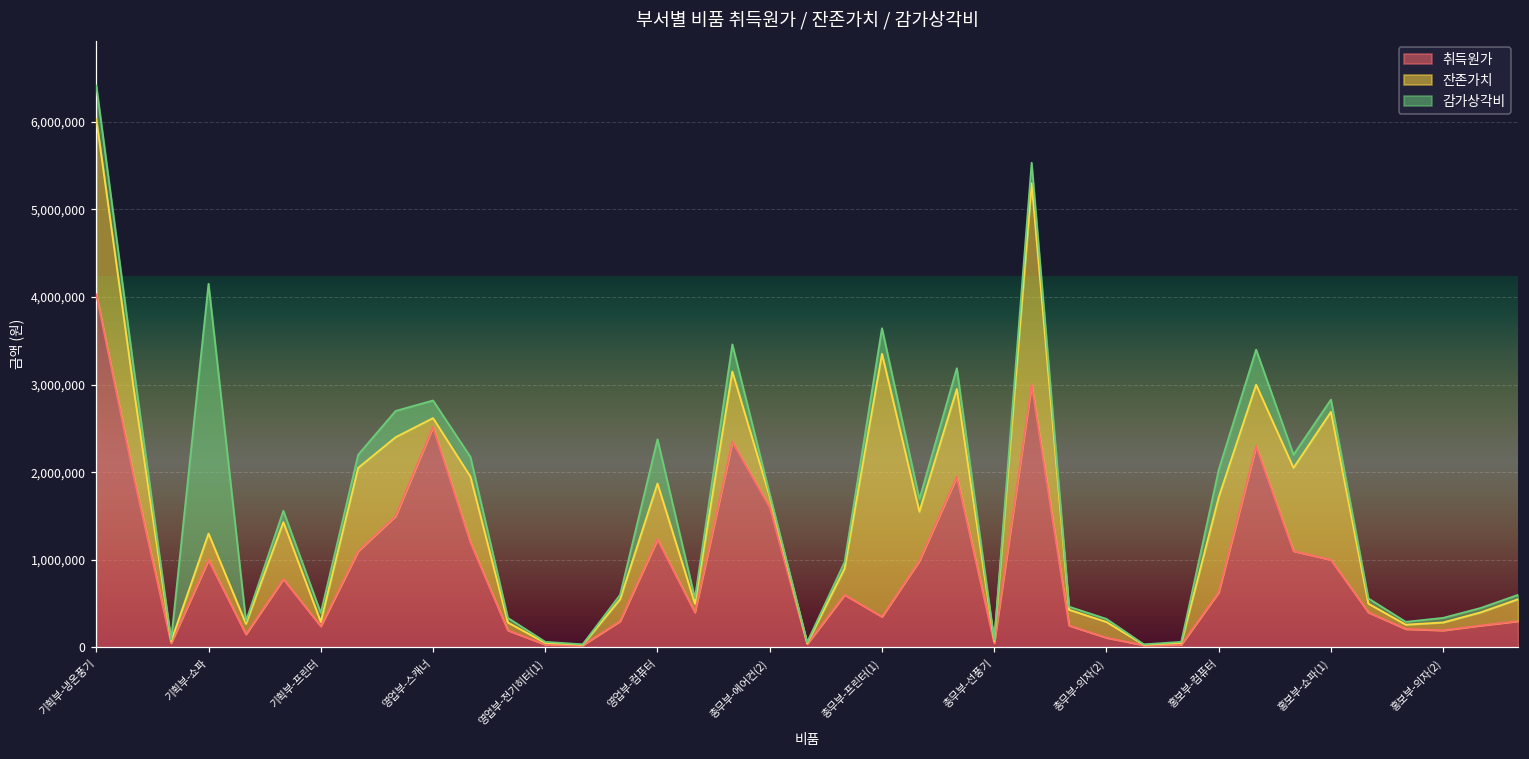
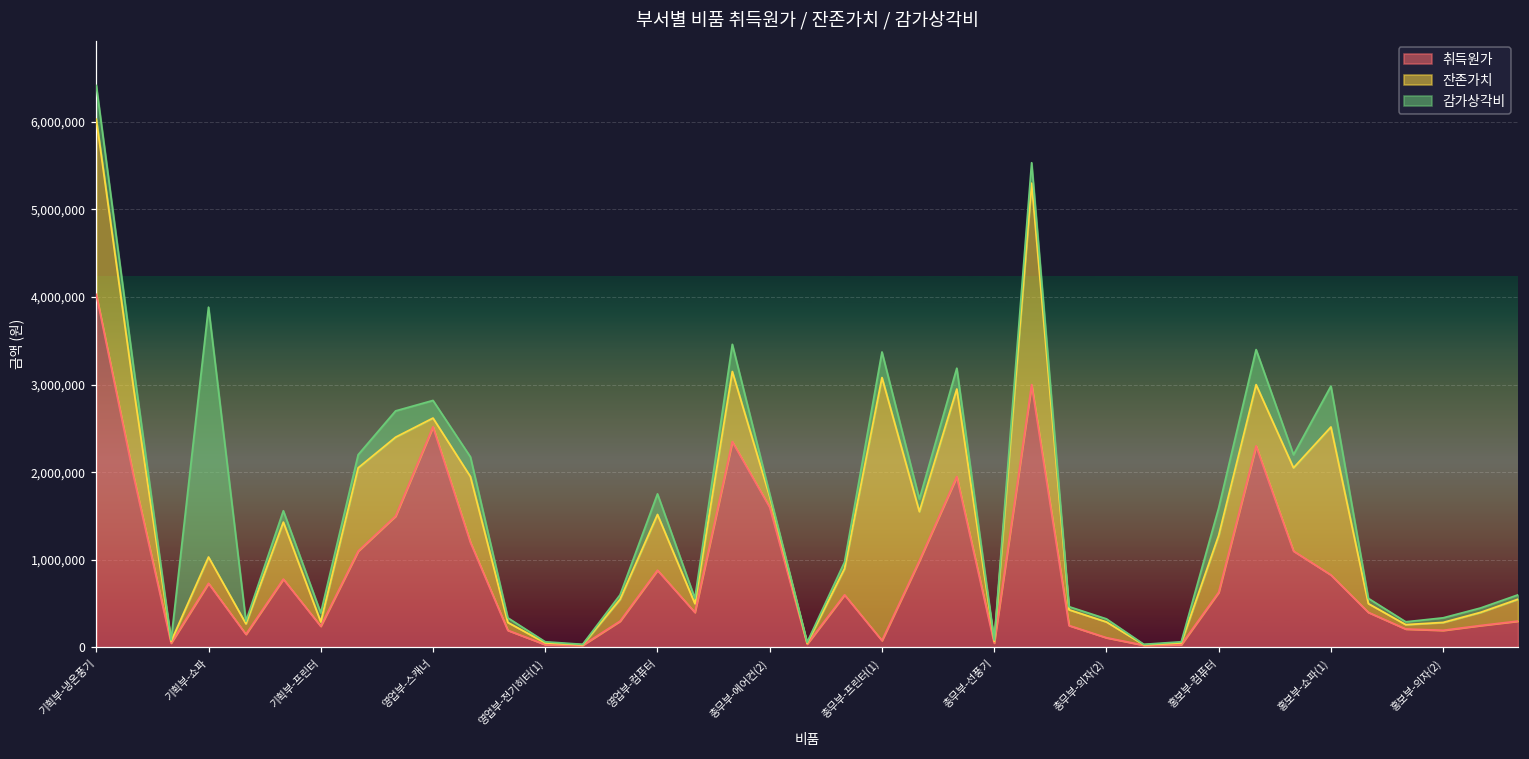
  {
    "취득원가": {
      "기획부-냉온풍기": "4,000,000",
-     "기획부-쇼파": "1,000,000",
+     "기획부-쇼파": "700,000",
      "기획부-프린터": "200,000",
      "영업부-스캐너": "2,500,000",
-     "영업부-컴퓨터": "1,200,000",
+     "영업부-컴퓨터": "900,000",
      "총무부-에어컨(2)": "1,600,000",
-     "총무부-프린터(1)": "400,000",
+     "총무부-프린터(1)": "100,000",
      "총무부-의자(2)": "100,000",
      "홍보부-컴퓨터": "600,000",
-     "홍보부-쇼파(1)": "1,000,000",
+     "홍보부-쇼파(1)": "800,000",
      "홍보부-의자(2)": "200,000"
    },
    "잔존가치": {
      "기획부-냉온풍기": "2,000,000",
      "기획부-쇼파": "300,000",
      "기획부-프린터": "100,000",
      "영업부-스캐너": "100,000",
      "영업부-컴퓨터": "600,000",
      "총무부-프린터(1)": "3,000,000",
      "총무부-의자(2)": "200,000",
-     "홍보부-컴퓨터": "1,100,000",
+     "홍보부-컴퓨터": "700,000",
      "홍보부-쇼파(1)": "1,700,000",
      "홍보부-의자(2)": "100,000"
    },
    "감가상각비": {
      "기획부-냉온풍기": "400,000",
      "기획부-쇼파": "2,900,000",
      "기획부-프린터": "100,000",
      "영업부-스캐너": "200,000",
-     "영업부-컴퓨터": "500,000",
+     "영업부-컴퓨터": "200,000",
      "총무부-프린터(1)": "300,000",
      "총무부-의자(2)": "0",
      "홍보부-컴퓨터": "300,000",
-     "홍보부-쇼파(1)": "100,000",
+     "홍보부-쇼파(1)": "500,000",
      "홍보부-의자(2)": "100,000"
    }
  }
